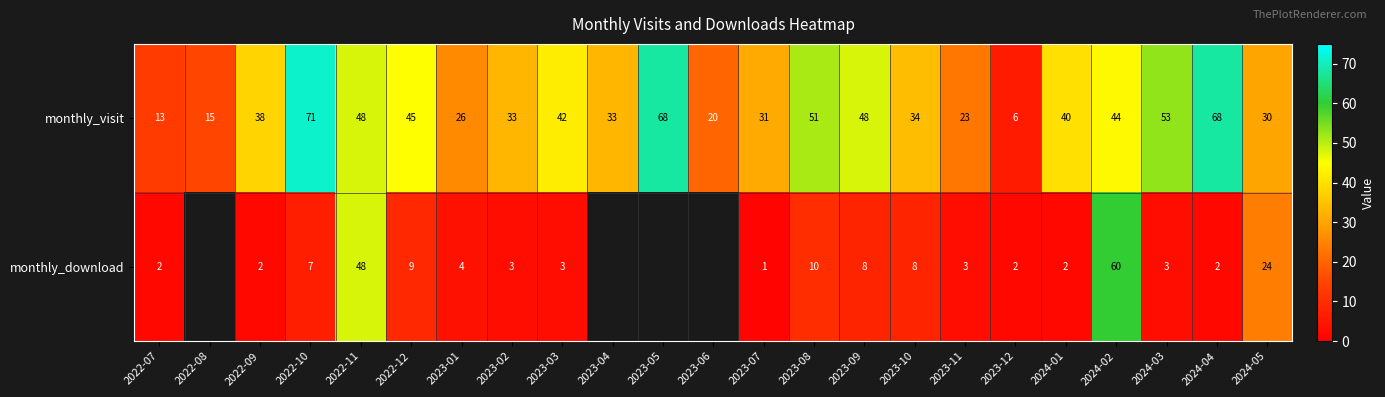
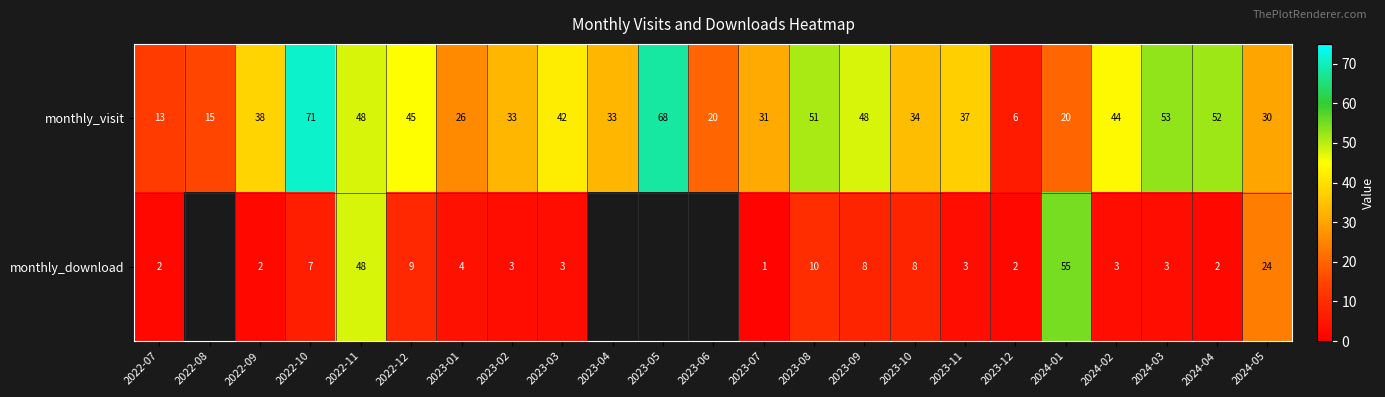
  {
    "monthly_visit": {
      "2022-07": 13,
      "2022-08": 15,
      "2022-09": 38,
      "2022-10": 71,
      "2022-11": 48,
      "2022-12": 45,
      "2023-01": 26,
      "2023-02": 33,
      "2023-03": 42,
      "2023-04": 33,
      "2023-05": 68,
      "2023-06": 20,
      "2023-07": 31,
      "2023-08": 51,
      "2023-09": 48,
      "2023-10": 34,
-     "2023-11": 23,
+     "2023-11": 37,
      "2023-12": 6,
-     "2024-01": 40,
+     "2024-01": 20,
      "2024-02": 44,
      "2024-03": 53,
-     "2024-04": 68,
+     "2024-04": 52,
      "2024-05": 30
    },
    "monthly_download": {
      "2022-07": 2,
      "2022-09": 2,
      "2022-10": 7,
      "2022-11": 48,
      "2022-12": 9,
      "2023-01": 4,
      "2023-02": 3,
      "2023-03": 3,
      "2023-07": 1,
      "2023-08": 10,
      "2023-09": 8,
      "2023-10": 8,
      "2023-11": 3,
      "2023-12": 2,
-     "2024-01": 2,
-     "2024-02": 60,
+     "2024-01": 55,
+     "2024-02": 3,
      "2024-03": 3,
      "2024-04": 2,
      "2024-05": 24
    }
  }
